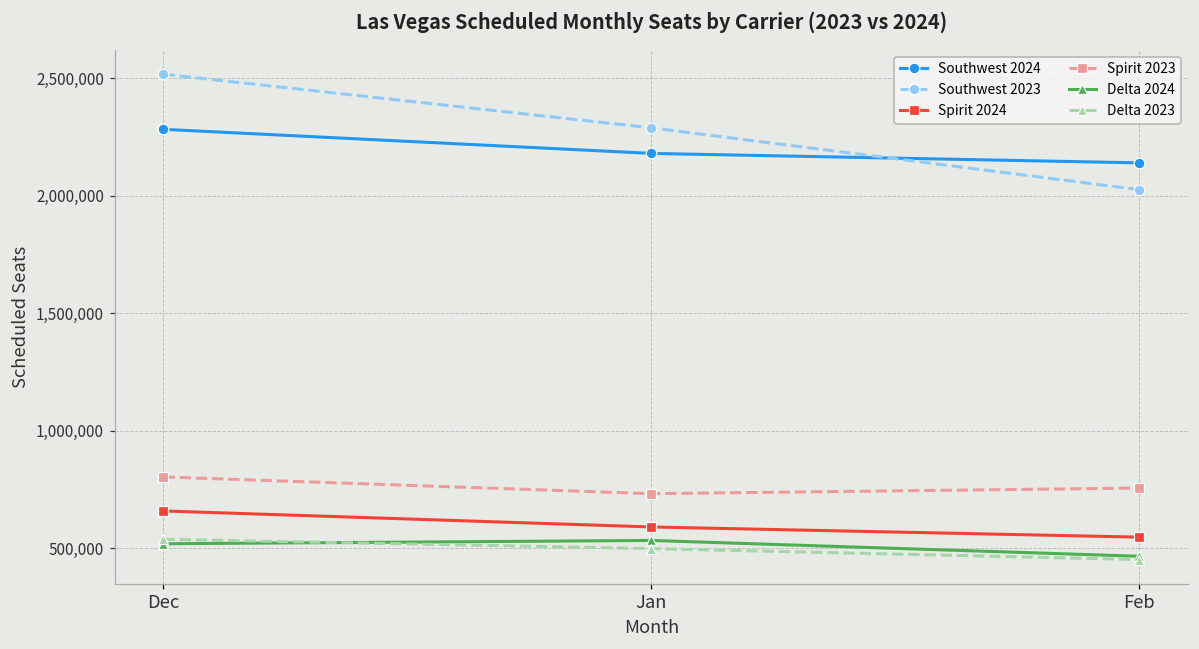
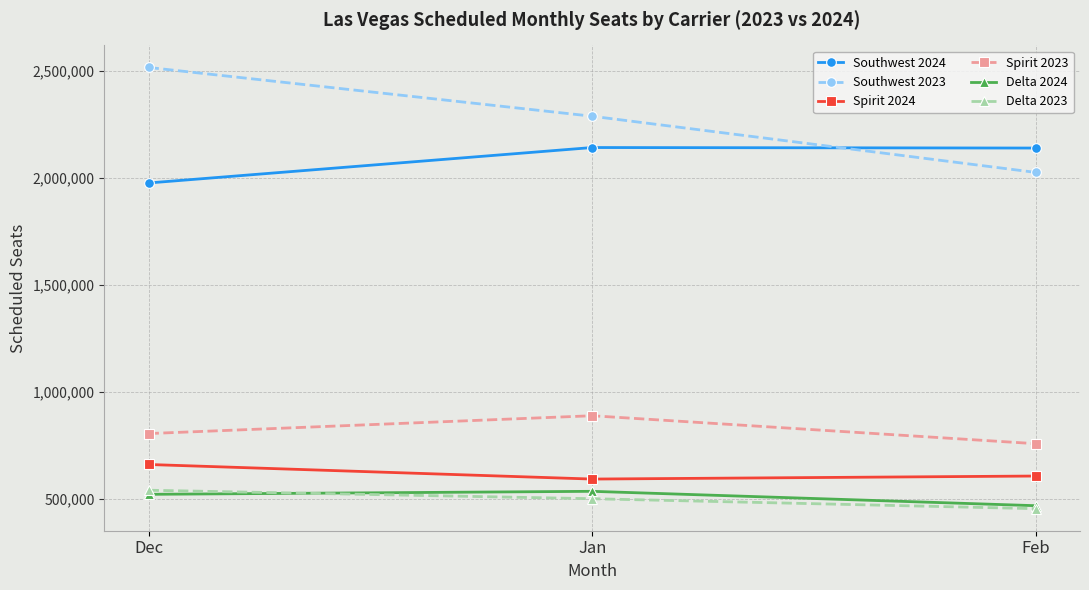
  {
    "Southwest 2024": {
-     "Dec": "2,280,000",
-     "Jan": "2,180,000",
+     "Dec": "1,980,000",
+     "Jan": "2,140,000",
      "Feb": "2,140,000"
    },
    "Southwest 2023": {
      "Dec": "2,520,000",
      "Jan": "2,290,000",
      "Feb": "2,030,000"
    },
    "Spirit 2024": {
      "Dec": "660,000",
      "Jan": "590,000",
-     "Feb": "550,000"
+     "Feb": "610,000"
    },
    "Spirit 2023": {
      "Dec": "800,000",
-     "Jan": "730,000",
+     "Jan": "890,000",
      "Feb": "760,000"
    },
    "Delta 2024": {
      "Dec": "520,000",
      "Jan": "530,000",
      "Feb": "470,000"
    },
    "Delta 2023": {
      "Dec": "540,000",
      "Jan": "500,000",
      "Feb": "450,000"
    }
  }
